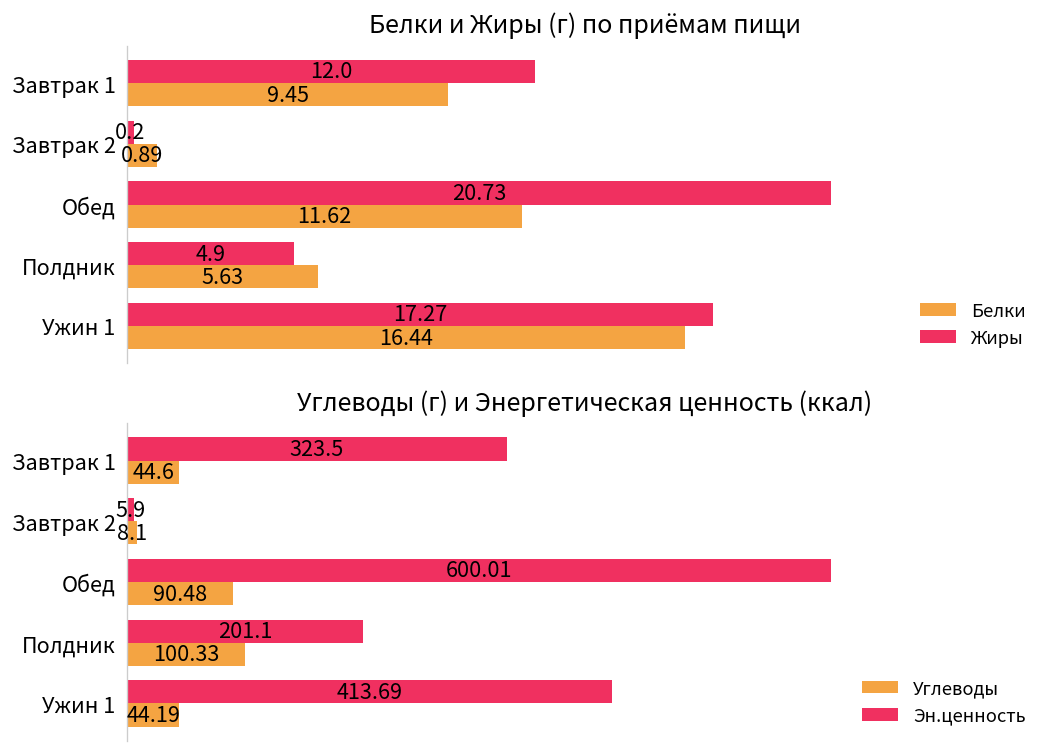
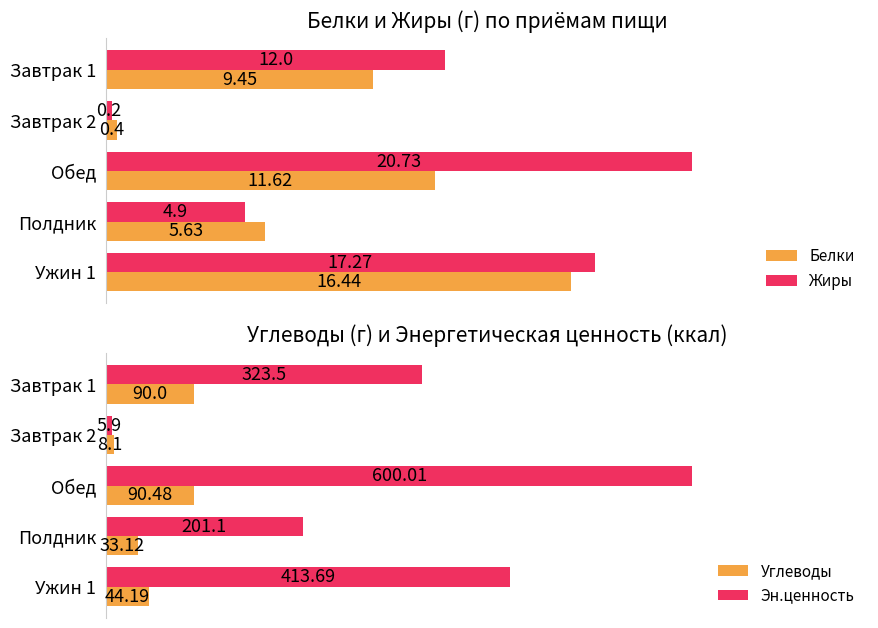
  {
    "Белки и Жиры (г) по приёмам пищи": {
      "Белки": {
        "Завтрак 1": 9.45,
-       "Завтрак 2": 0.89,
+       "Завтрак 2": 0.4,
        "Обед": 11.62,
        "Полдник": 5.63,
        "Ужин 1": 16.44
      },
      "Жиры": {
        "Завтрак 1": 12.0,
        "Завтрак 2": 0.2,
        "Обед": 20.73,
        "Полдник": 4.9,
        "Ужин 1": 17.27
      }
    },
    "Углеводы (г) и Энергетическая ценность (ккал)": {
      "Углеводы": {
-       "Завтрак 1": 44.6,
+       "Завтрак 1": 90.0,
        "Завтрак 2": 8.1,
        "Обед": 90.48,
-       "Полдник": 100.33,
+       "Полдник": 33.12,
        "Ужин 1": 44.19
      },
      "Эн.ценность": {
        "Завтрак 1": 323.5,
        "Завтрак 2": 5.9,
        "Обед": 600.01,
        "Полдник": 201.1,
        "Ужин 1": 413.69
      }
    }
  }
